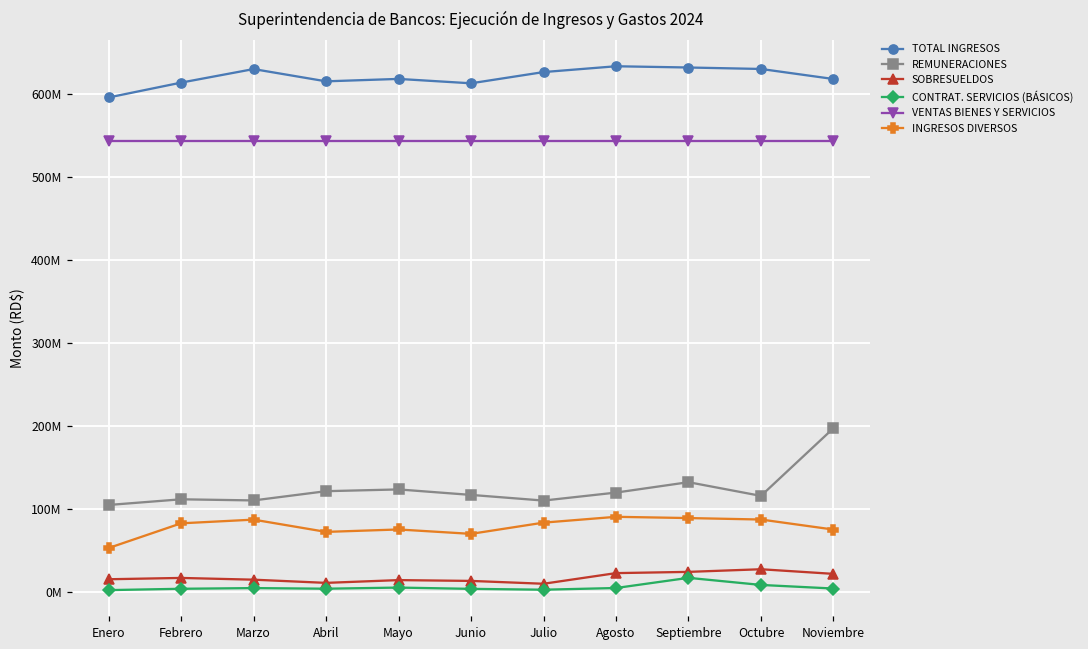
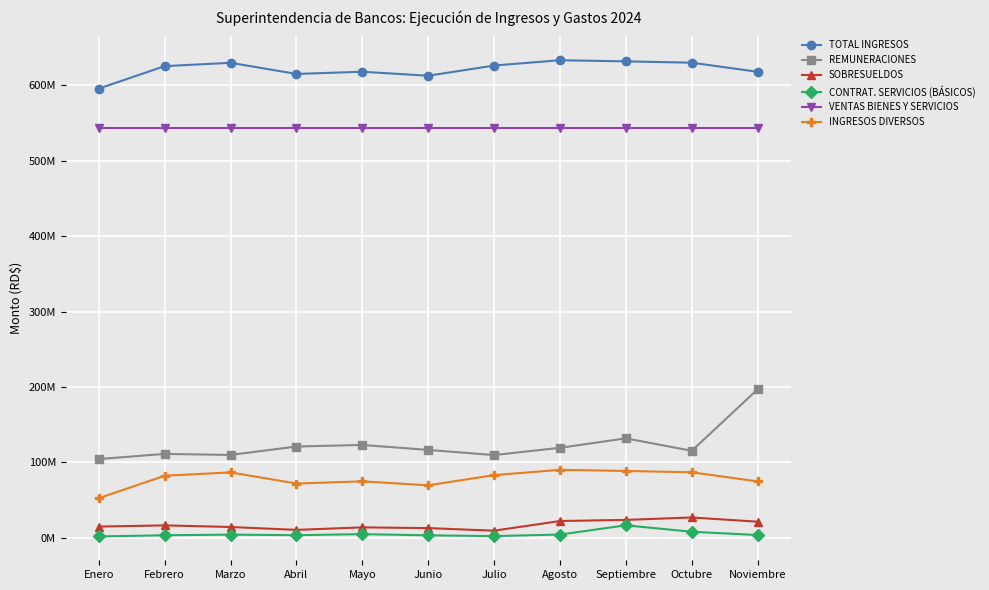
  {
    "TOTAL INGRESOS": {
      "Enero": 600000000,
-     "Febrero": 610000000,
+     "Febrero": 630000000,
      "Marzo": 630000000,
      "Abril": 620000000,
      "Mayo": 620000000,
      "Junio": 610000000,
      "Julio": 630000000,
      "Agosto": 630000000,
      "Septiembre": 630000000,
      "Octubre": 630000000,
      "Noviembre": 620000000
    },
    "REMUNERACIONES": {
      "Enero": 100000000,
      "Febrero": 110000000,
      "Marzo": 110000000,
      "Abril": 120000000,
      "Mayo": 120000000,
      "Junio": 120000000,
      "Julio": 110000000,
      "Agosto": 120000000,
      "Septiembre": 130000000,
      "Octubre": 120000000,
      "Noviembre": 200000000
    },
    "SOBRESUELDOS": {
      "Enero": 10000000,
      "Febrero": 20000000,
      "Marzo": 10000000,
      "Abril": 10000000,
      "Mayo": 10000000,
      "Junio": 10000000,
      "Julio": 10000000,
      "Agosto": 20000000,
      "Septiembre": 20000000,
      "Octubre": 30000000,
      "Noviembre": 20000000
    },
    "CONTRAT. SERVICIOS (BÁSICOS)": {
      "Enero": 0,
      "Febrero": 0,
      "Marzo": 0,
      "Abril": 0,
      "Mayo": 0,
      "Junio": 0,
      "Julio": 0,
      "Agosto": 0,
      "Septiembre": 20000000,
      "Octubre": 10000000,
      "Noviembre": 0
    },
    "VENTAS BIENES Y SERVICIOS": {
      "Enero": 540000000,
      "Febrero": 540000000,
      "Marzo": 540000000,
      "Abril": 540000000,
      "Mayo": 540000000,
      "Junio": 540000000,
      "Julio": 540000000,
      "Agosto": 540000000,
      "Septiembre": 540000000,
      "Octubre": 540000000,
      "Noviembre": 540000000
    },
    "INGRESOS DIVERSOS": {
      "Enero": 50000000,
      "Febrero": 80000000,
      "Marzo": 90000000,
      "Abril": 70000000,
      "Mayo": 70000000,
      "Junio": 70000000,
      "Julio": 80000000,
      "Agosto": 90000000,
      "Septiembre": 90000000,
      "Octubre": 90000000,
      "Noviembre": 70000000
    }
  }
